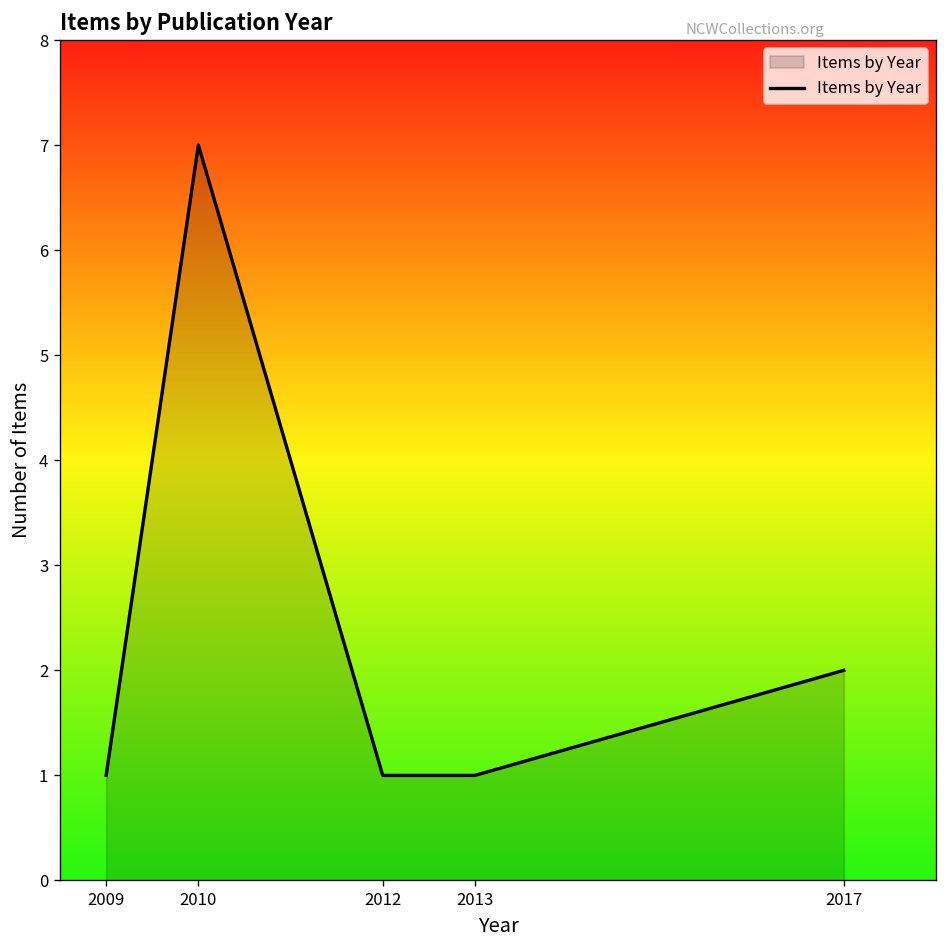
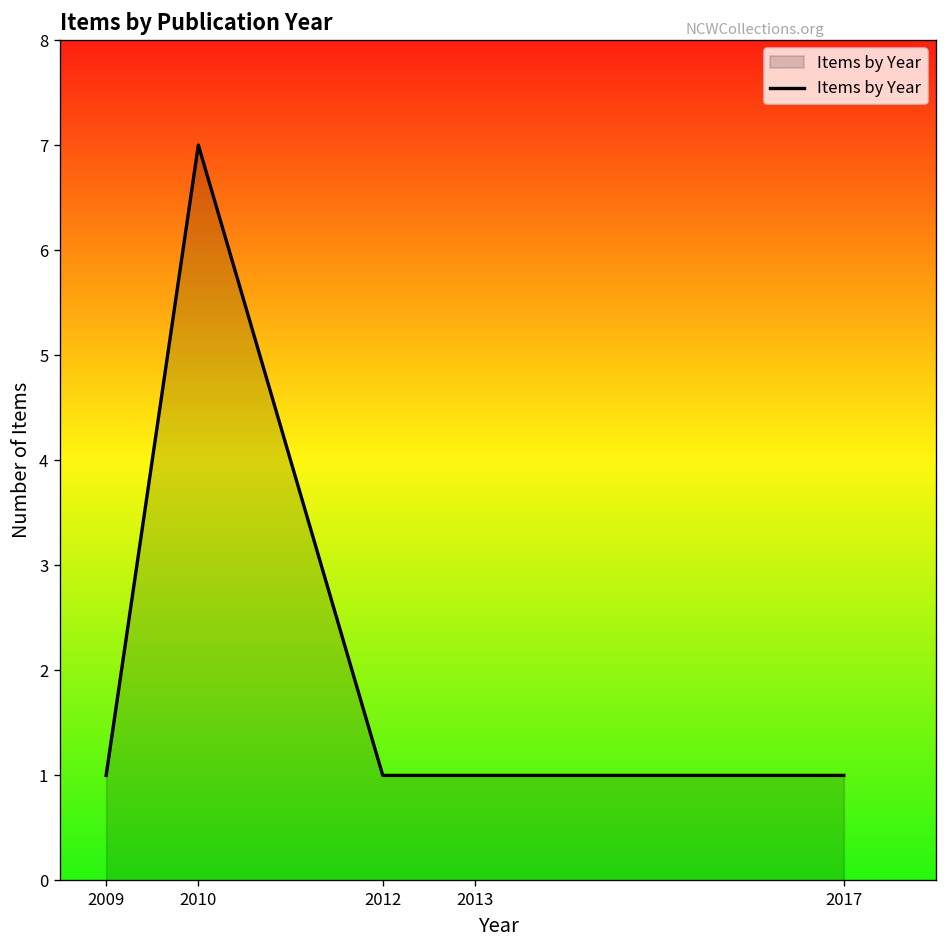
  {
    "2009": 1,
    "2010": 7,
    "2012": 1,
    "2013": 1,
-   "2017": 2
+   "2017": 1
  }
